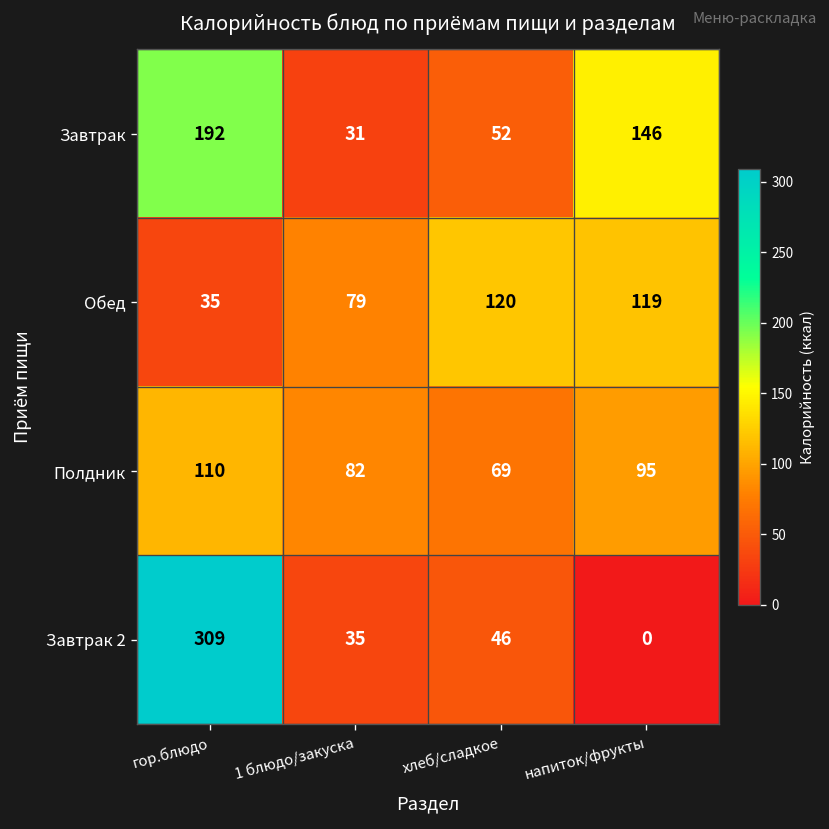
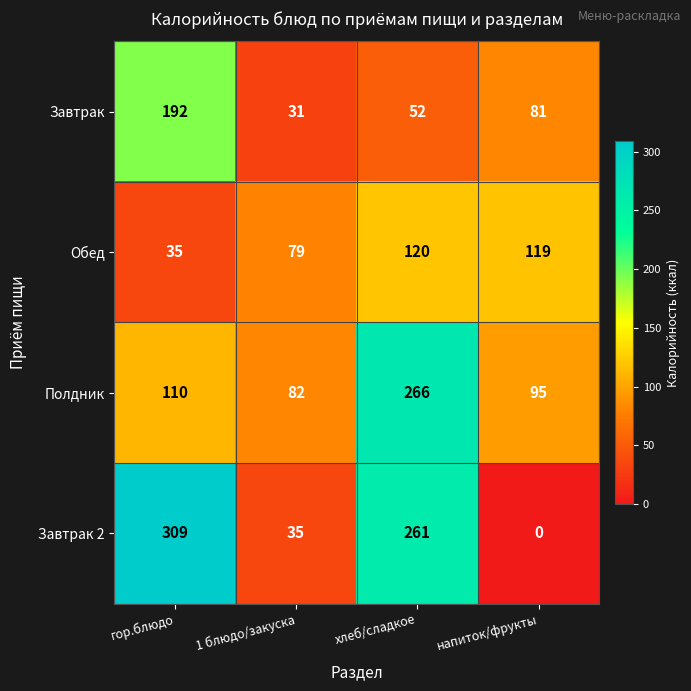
  {
    "Завтрак": {
      "гор.блюдо": 192,
      "1 блюдо/закуска": 31,
      "хлеб/сладкое": 52,
-     "напиток/фрукты": 146
+     "напиток/фрукты": 81
    },
    "Обед": {
      "гор.блюдо": 35,
      "1 блюдо/закуска": 79,
      "хлеб/сладкое": 120,
      "напиток/фрукты": 119
    },
    "Полдник": {
      "гор.блюдо": 110,
      "1 блюдо/закуска": 82,
-     "хлеб/сладкое": 69,
+     "хлеб/сладкое": 266,
      "напиток/фрукты": 95
    },
    "Завтрак 2": {
      "гор.блюдо": 309,
      "1 блюдо/закуска": 35,
-     "хлеб/сладкое": 46,
+     "хлеб/сладкое": 261,
      "напиток/фрукты": 0
    }
  }
